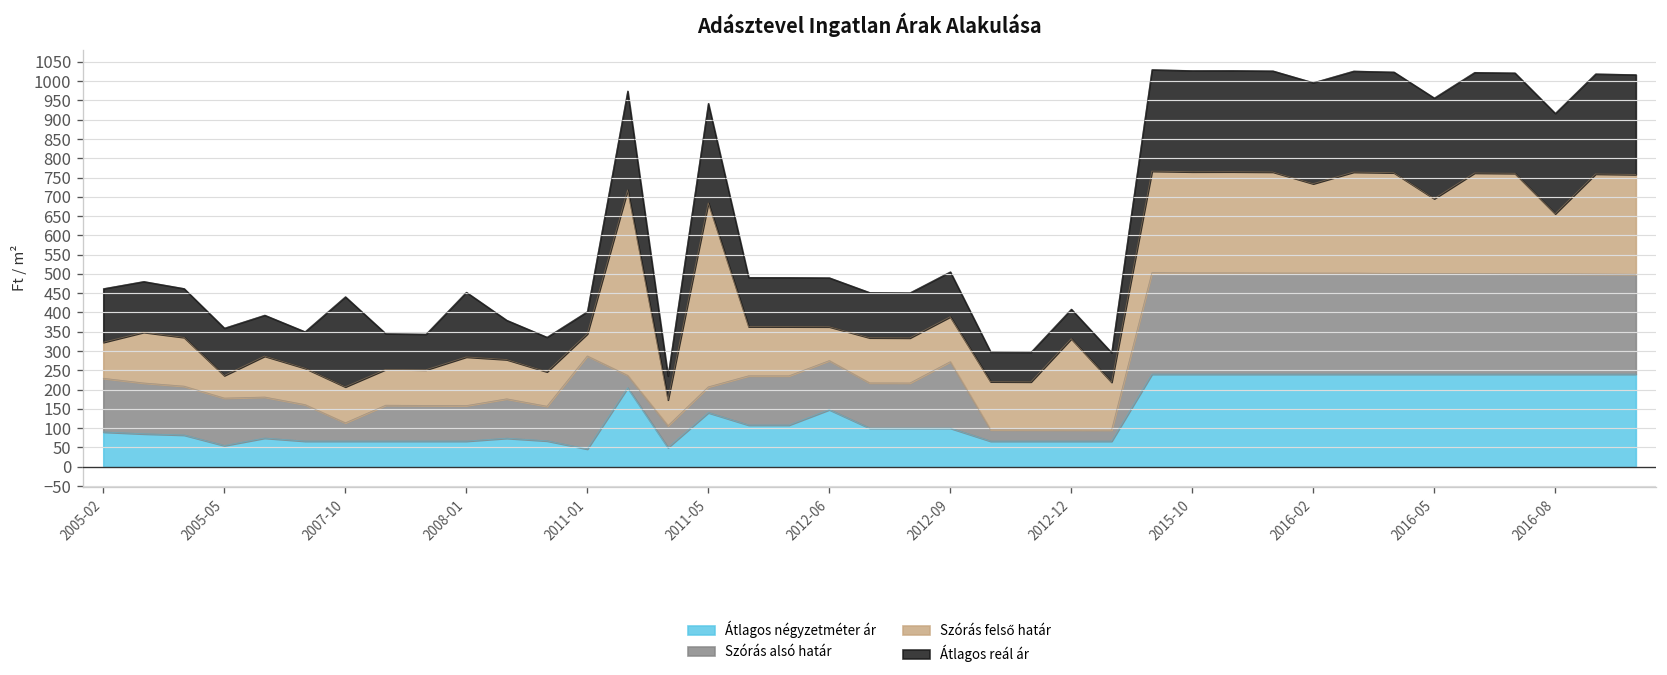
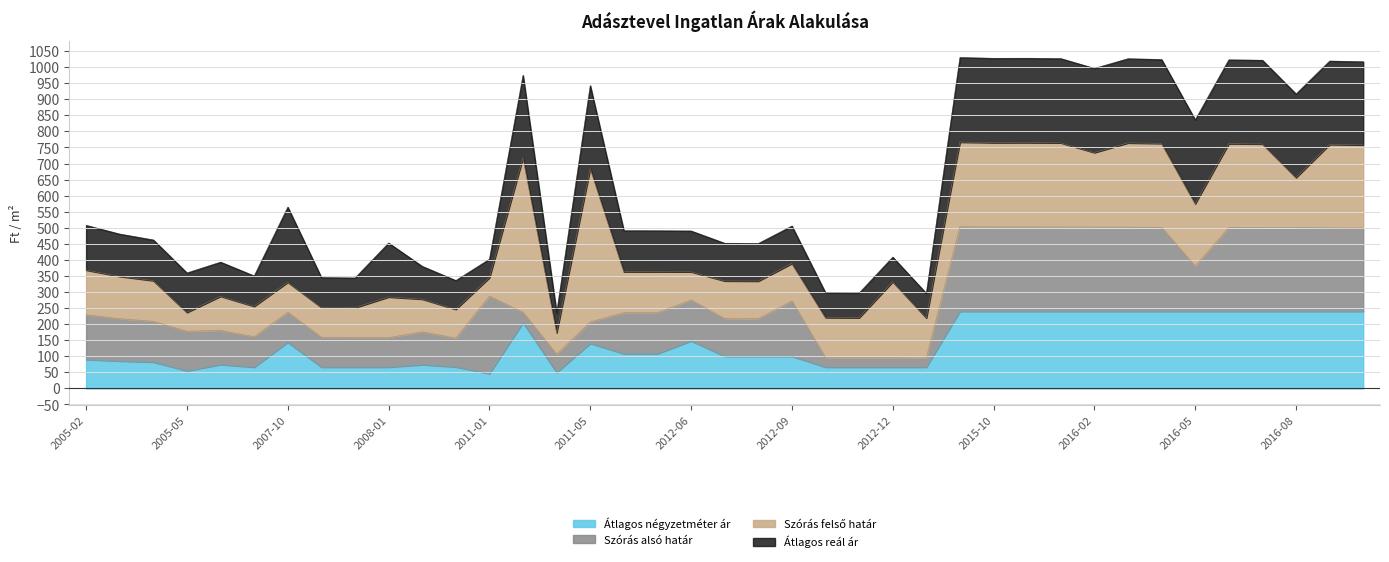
  {
    "Átlagos négyzetméter ár": {
      "2005-02": 90,
      "2005-05": 50,
-     "2007-10": 70,
+     "2007-10": 140,
      "2008-01": 70,
      "2011-01": 50,
      "2011-05": 140,
      "2012-06": 150,
      "2012-09": 100,
      "2012-12": 70,
      "2015-10": 240,
      "2016-02": 240,
      "2016-05": 240,
      "2016-08": 240
    },
    "Szórás alsó határ": {
      "2005-02": 140,
      "2005-05": 120,
-     "2007-10": 50,
+     "2007-10": 90,
      "2008-01": 90,
      "2011-01": 240,
      "2011-05": 70,
      "2012-06": 130,
      "2012-09": 170,
      "2012-12": 30,
      "2015-10": 260,
      "2016-02": 260,
-     "2016-05": 260,
+     "2016-05": 140,
      "2016-08": 260
    },
    "Szórás felső határ": {
-     "2005-02": 90,
+     "2005-02": 140,
      "2005-05": 60,
      "2007-10": 90,
      "2008-01": 130,
      "2011-01": 60,
      "2011-05": 480,
      "2012-06": 90,
      "2012-09": 120,
      "2012-12": 240,
      "2015-10": 260,
      "2016-02": 230,
      "2016-05": 190,
      "2016-08": 160
    },
    "Átlagos reál ár": {
      "2005-02": 140,
      "2005-05": 120,
      "2007-10": 230,
      "2008-01": 170,
      "2011-01": 60,
      "2011-05": 260,
      "2012-06": 130,
      "2012-09": 120,
      "2012-12": 80,
      "2015-10": 260,
      "2016-02": 260,
      "2016-05": 260,
      "2016-08": 260
    }
  }
